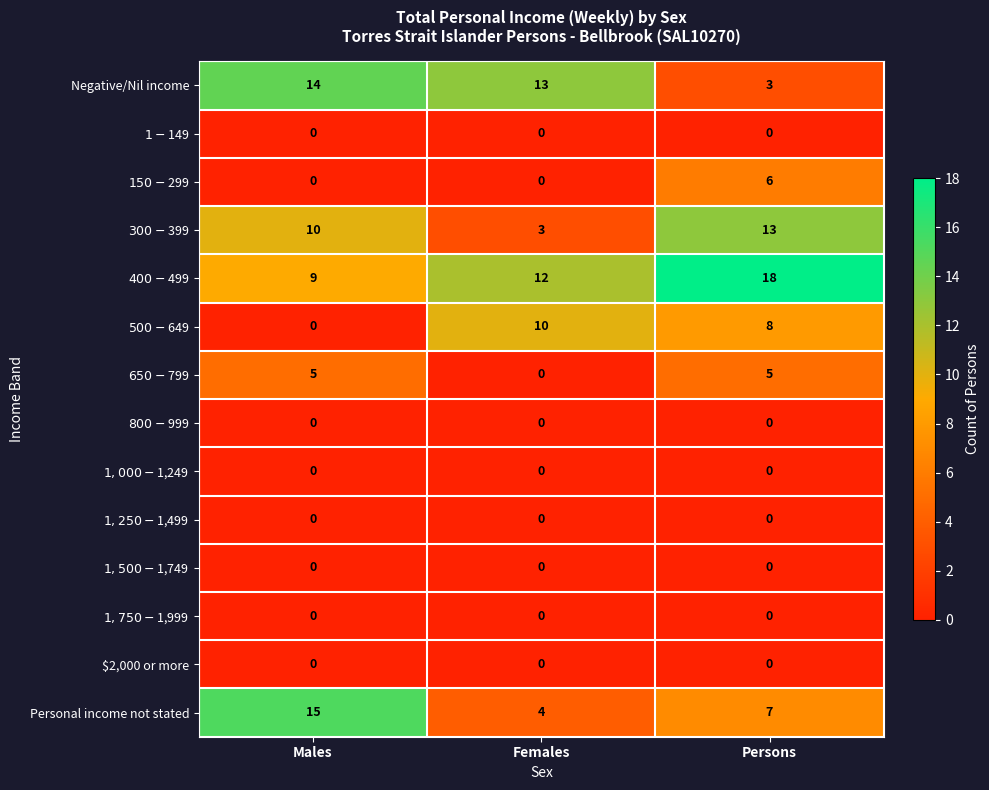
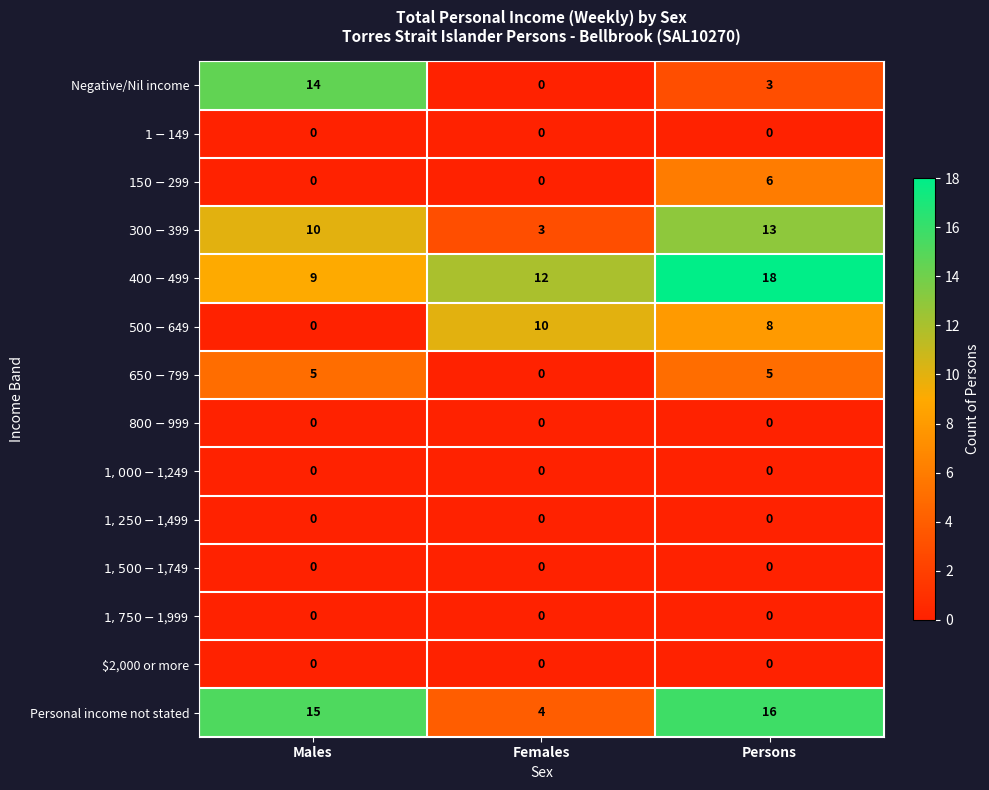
  {
    "Negative/Nil income": {
      "Males": 14,
-     "Females": 13,
+     "Females": 0,
      "Persons": 3
    },
    "$2,000 or more": {
      "Males": 0,
      "Females": 0,
      "Persons": 0
    },
    "Personal income not stated": {
      "Males": 15,
      "Females": 4,
-     "Persons": 7
+     "Persons": 16
    }
  }
